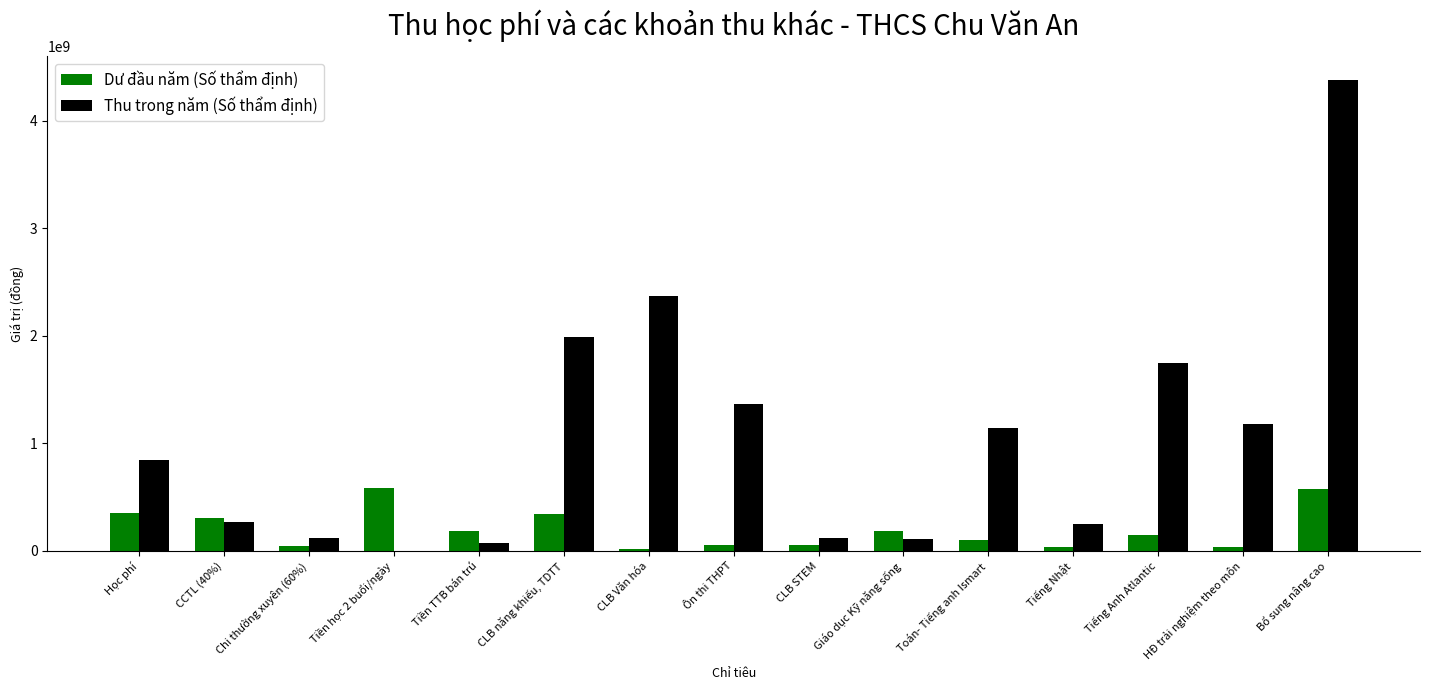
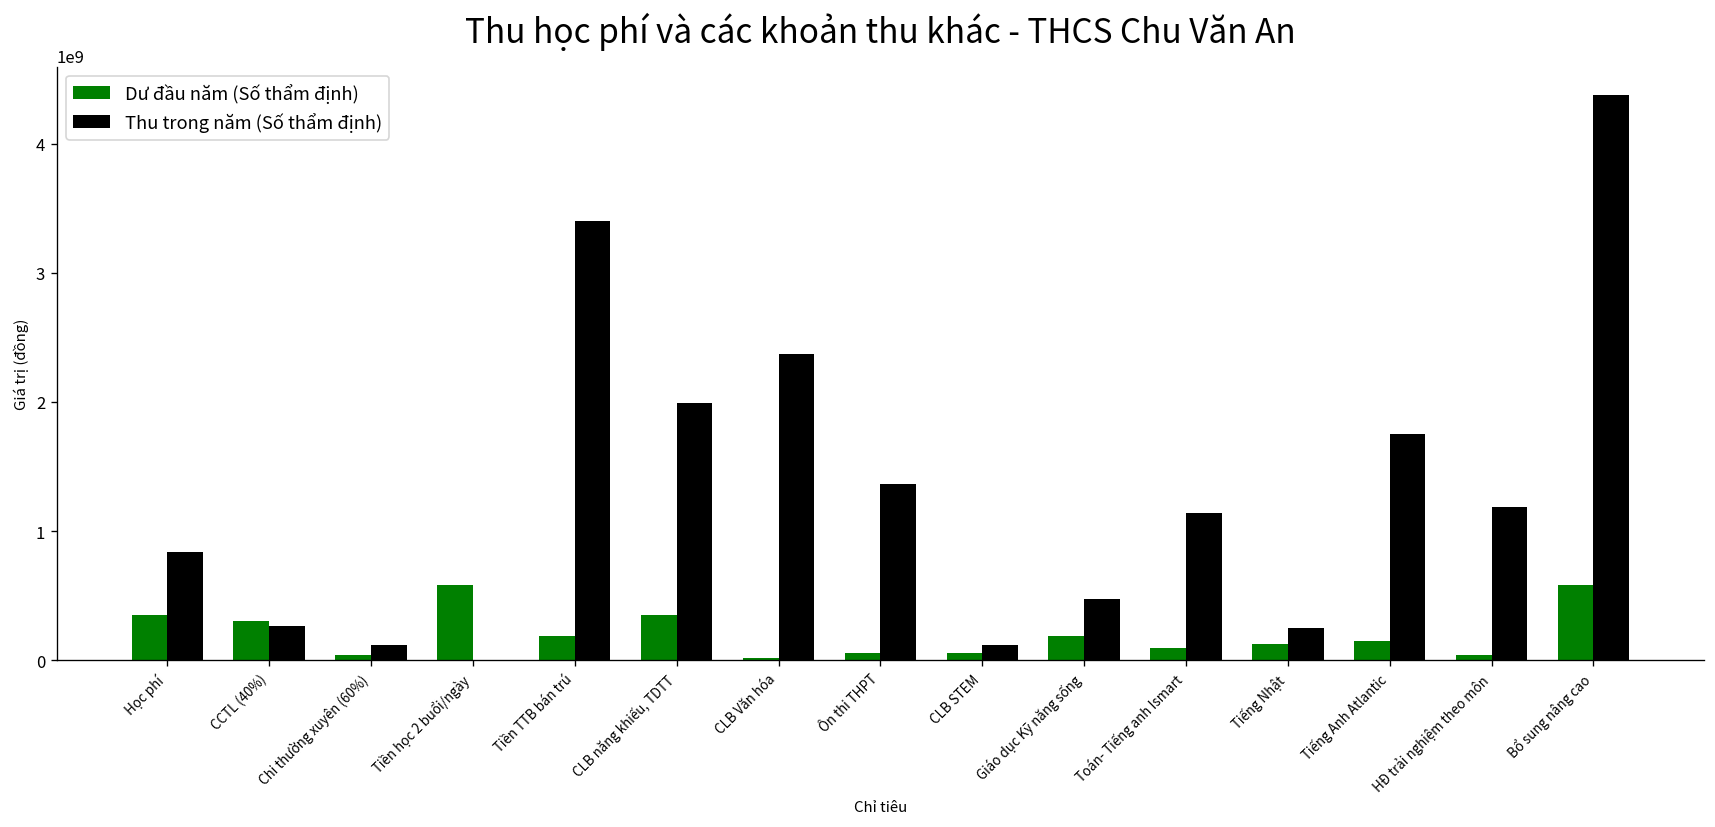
  {
    "Dư đầu năm (Số thẩm định)": {
      "Học phí": 350000000,
      "CCTL (40%)": 310000000,
      "Chi thường xuyên (60%)": 40000000,
      "Tiền học 2 buổi/ngày": 580000000,
      "Tiền TTB bán trú": 190000000,
      "CLB năng khiếu, TDTT": 350000000,
      "Ôn thi THPT": 50000000,
      "CLB STEM": 60000000,
      "Giáo dục Kỹ năng sống": 190000000,
      "Toán- Tiếng anh Ismart": 100000000,
-     "Tiếng Nhật": 40000000,
+     "Tiếng Nhật": 120000000,
      "Tiếng Anh Atlantic": 150000000,
      "HĐ trải nghiệm theo môn": 40000000,
      "Bổ sung nâng cao": 580000000
    },
    "Thu trong năm (Số thẩm định)": {
      "Học phí": 840000000,
      "CCTL (40%)": 260000000,
      "Chi thường xuyên (60%)": 120000000,
      "Tiền học 2 buổi/ngày": 0,
-     "Tiền TTB bán trú": 70000000,
+     "Tiền TTB bán trú": 3400000000,
      "CLB năng khiếu, TDTT": 1990000000,
      "CLB Văn hóa": 2370000000,
      "Ôn thi THPT": 1370000000,
      "CLB STEM": 120000000,
-     "Giáo dục Kỹ năng sống": 110000000,
+     "Giáo dục Kỹ năng sống": 470000000,
      "Toán- Tiếng anh Ismart": 1140000000,
      "Tiếng Nhật": 250000000,
      "Tiếng Anh Atlantic": 1750000000,
      "HĐ trải nghiệm theo môn": 1180000000,
      "Bổ sung nâng cao": 4380000000
    }
  }
